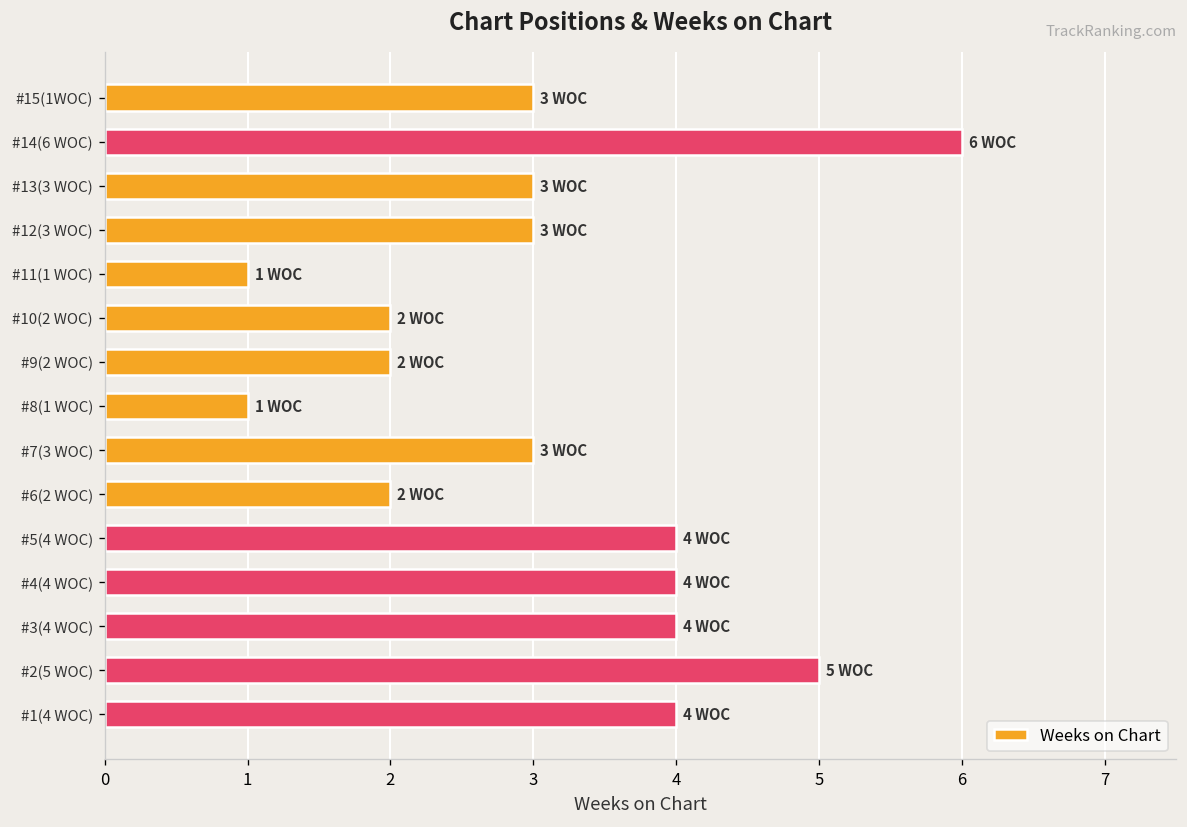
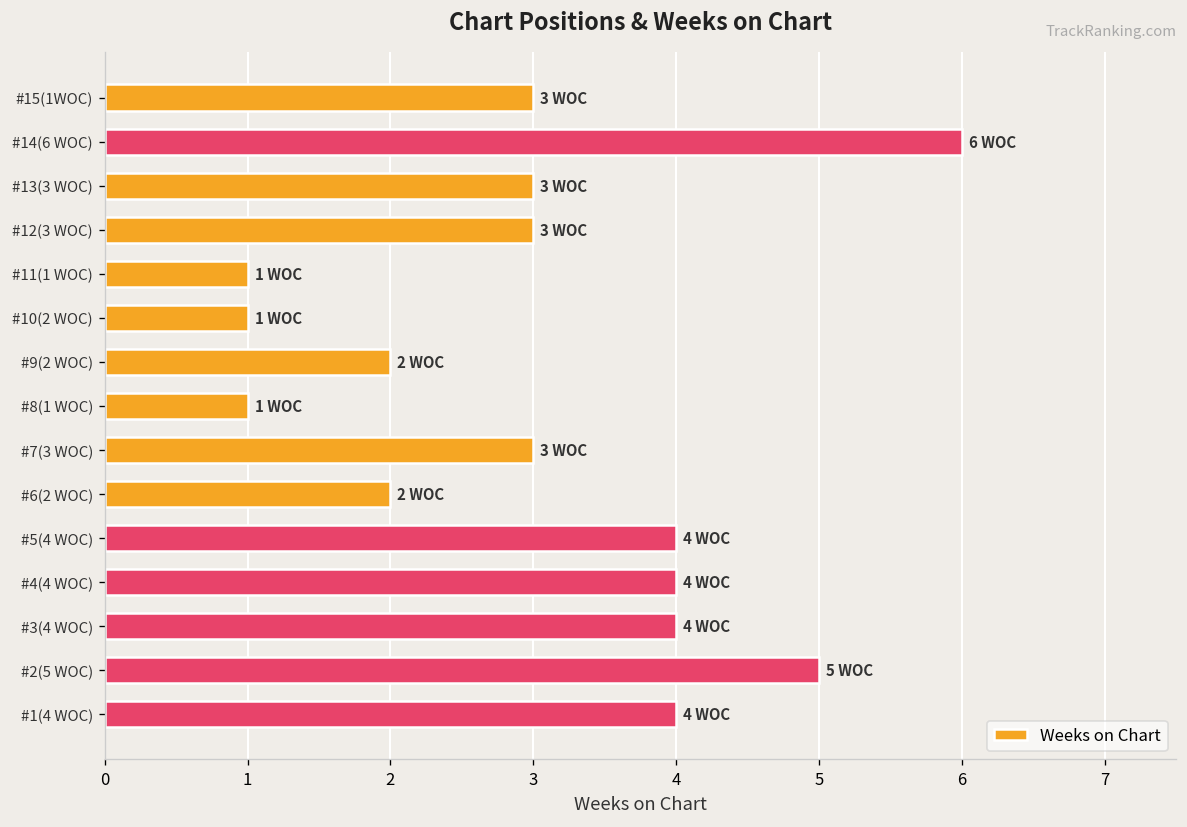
  {
    "#15(1WOC)": 3,
    "#14(6 WOC)": 6,
    "#13(3 WOC)": 3,
    "#12(3 WOC)": 3,
    "#11(1 WOC)": 1,
-   "#10(2 WOC)": 2,
+   "#10(2 WOC)": 1,
    "#9(2 WOC)": 2,
    "#8(1 WOC)": 1,
    "#7(3 WOC)": 3,
    "#6(2 WOC)": 2,
    "#5(4 WOC)": 4,
    "#4(4 WOC)": 4,
    "#3(4 WOC)": 4,
    "#2(5 WOC)": 5,
    "#1(4 WOC)": 4
  }
